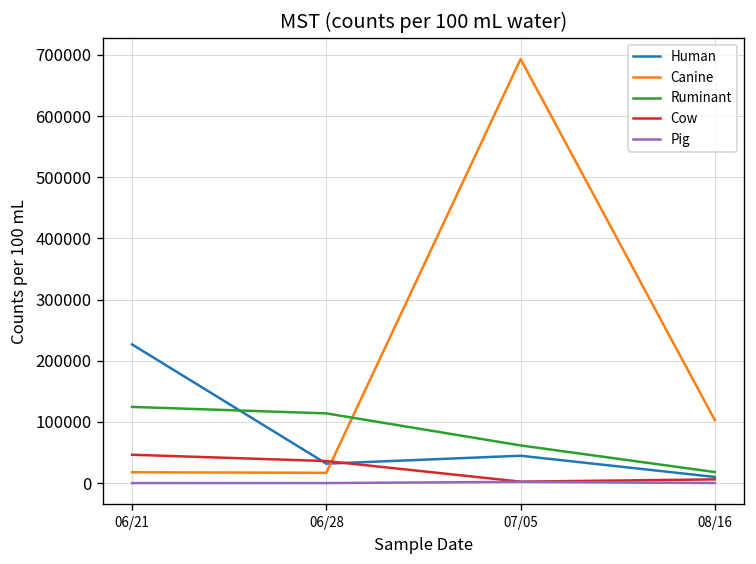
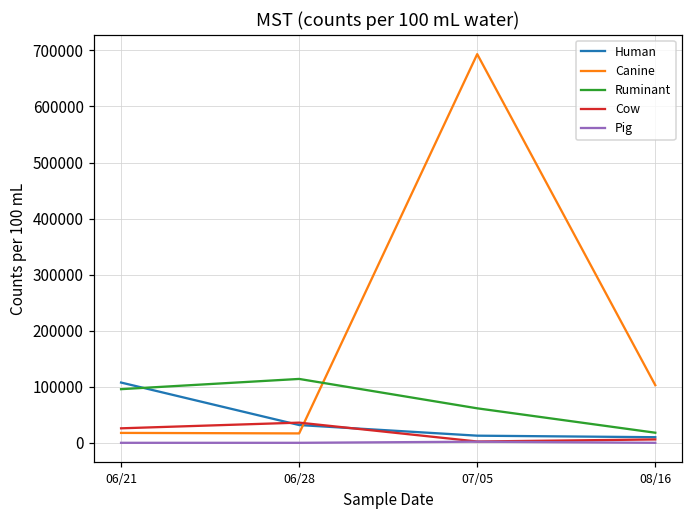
  {
    "Human": {
-     "06/21": 230000,
-     "07/05": 40000
+     "06/21": 110000,
+     "07/05": 10000
    },
    "Canine": {
      "06/21": 20000,
      "06/28": 20000,
      "07/05": 690000,
      "08/16": 100000
    },
    "Ruminant": {
-     "06/21": 120000,
+     "06/21": 100000,
      "06/28": 110000,
      "07/05": 60000,
      "08/16": 20000
    },
    "Cow": {
-     "06/21": 50000
+     "06/21": 30000
    },
    "Pig": {
      "06/21": 0,
      "06/28": 0,
      "08/16": 0
    }
  }
